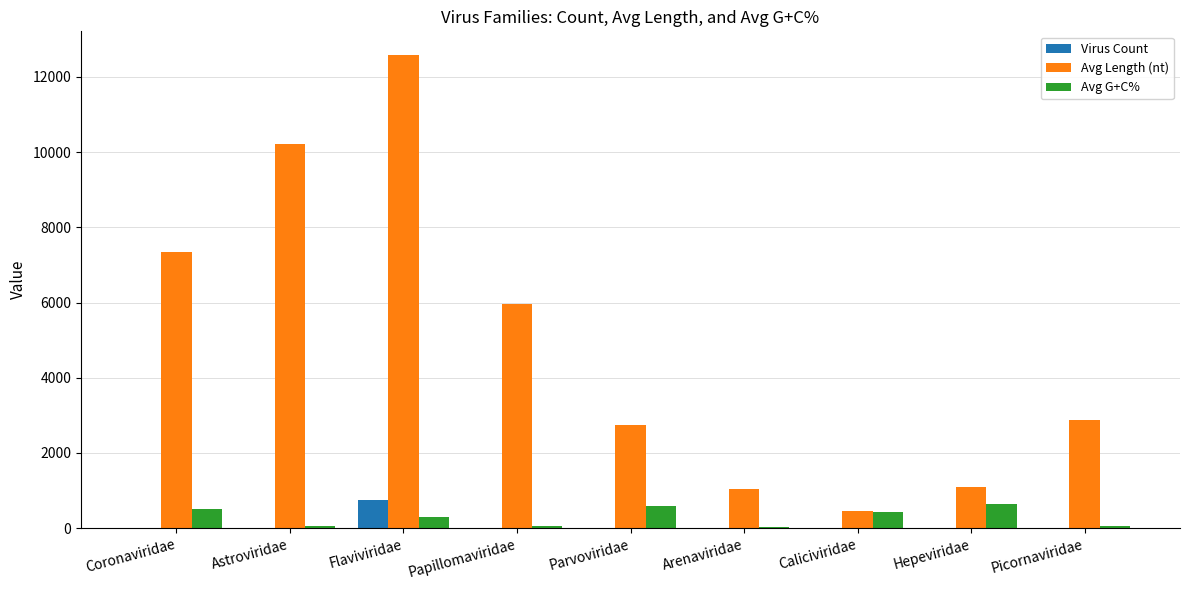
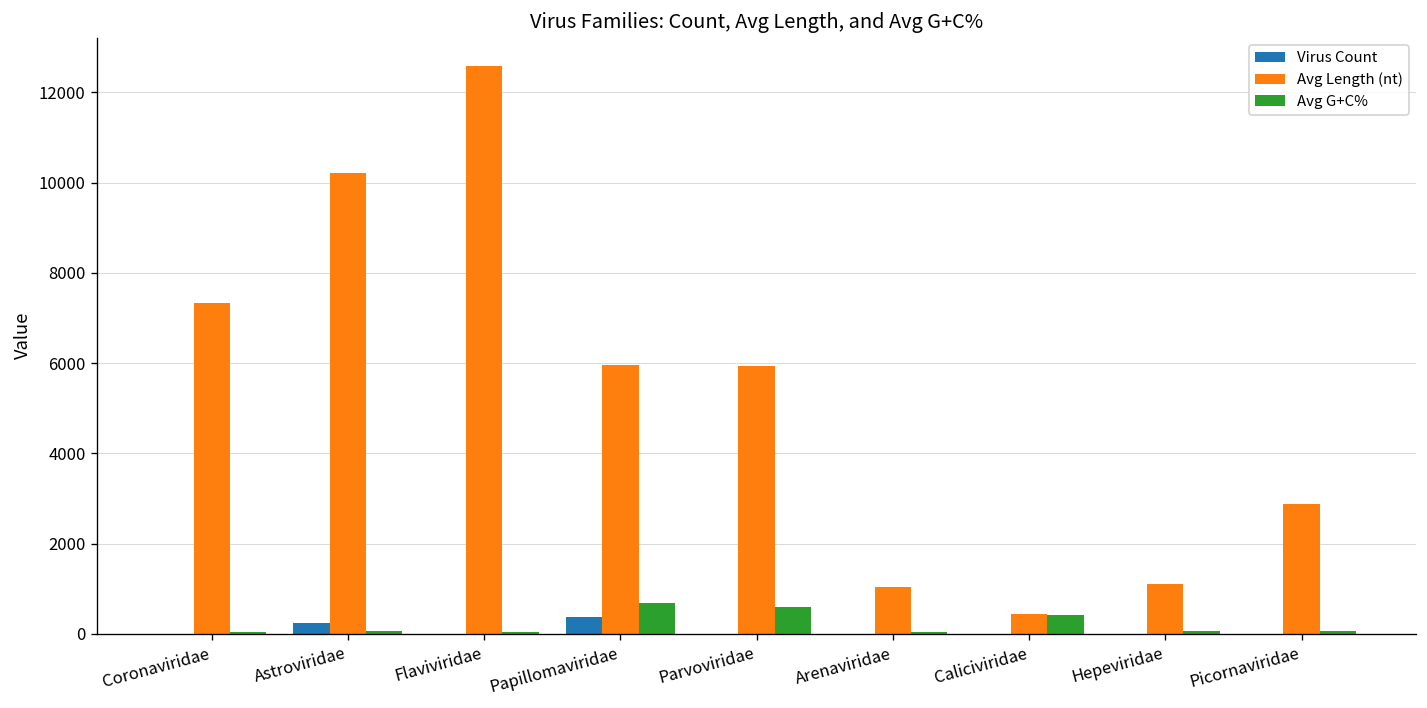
  {
    "Virus Count": {
-     "Astroviridae": 0,
-     "Flaviviridae": 800,
-     "Papillomaviridae": 0
+     "Astroviridae": 200,
+     "Flaviviridae": 0,
+     "Papillomaviridae": 400
    },
    "Avg Length (nt)": {
      "Coronaviridae": 7300,
      "Astroviridae": 10200,
      "Flaviviridae": 12600,
      "Papillomaviridae": 6000,
-     "Parvoviridae": 2800,
+     "Parvoviridae": 5900,
      "Arenaviridae": 1000,
      "Caliciviridae": 500,
      "Hepeviridae": 1100,
      "Picornaviridae": 2900
    },
    "Avg G+C%": {
-     "Coronaviridae": 500,
-     "Flaviviridae": 300,
-     "Papillomaviridae": 0,
+     "Coronaviridae": 0,
+     "Flaviviridae": 0,
+     "Papillomaviridae": 700,
      "Parvoviridae": 600,
      "Caliciviridae": 400,
-     "Hepeviridae": 600
+     "Hepeviridae": 100
    }
  }
